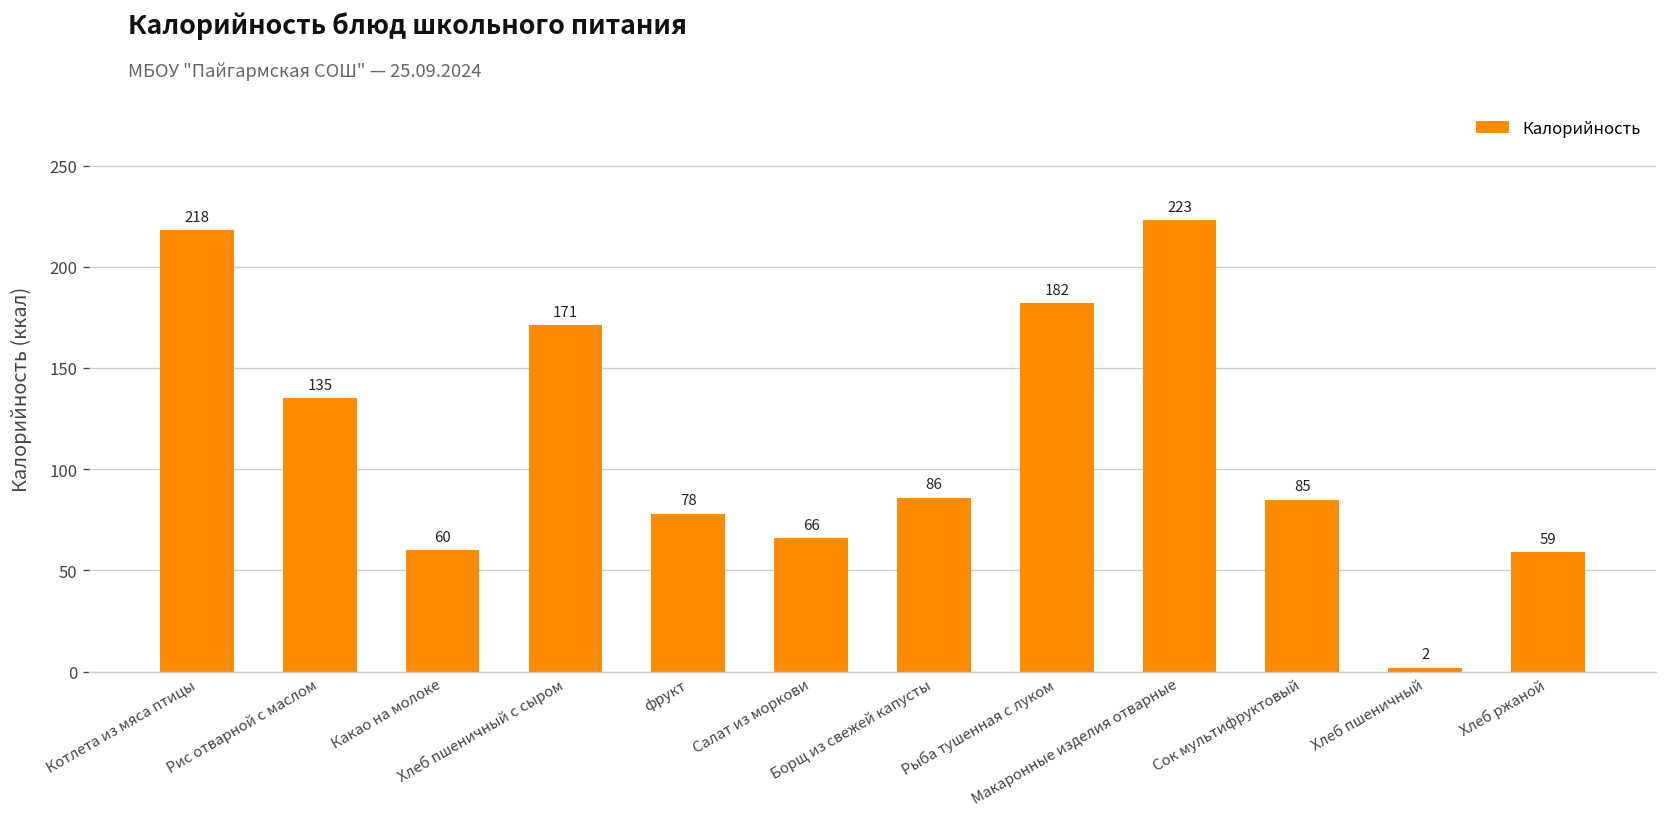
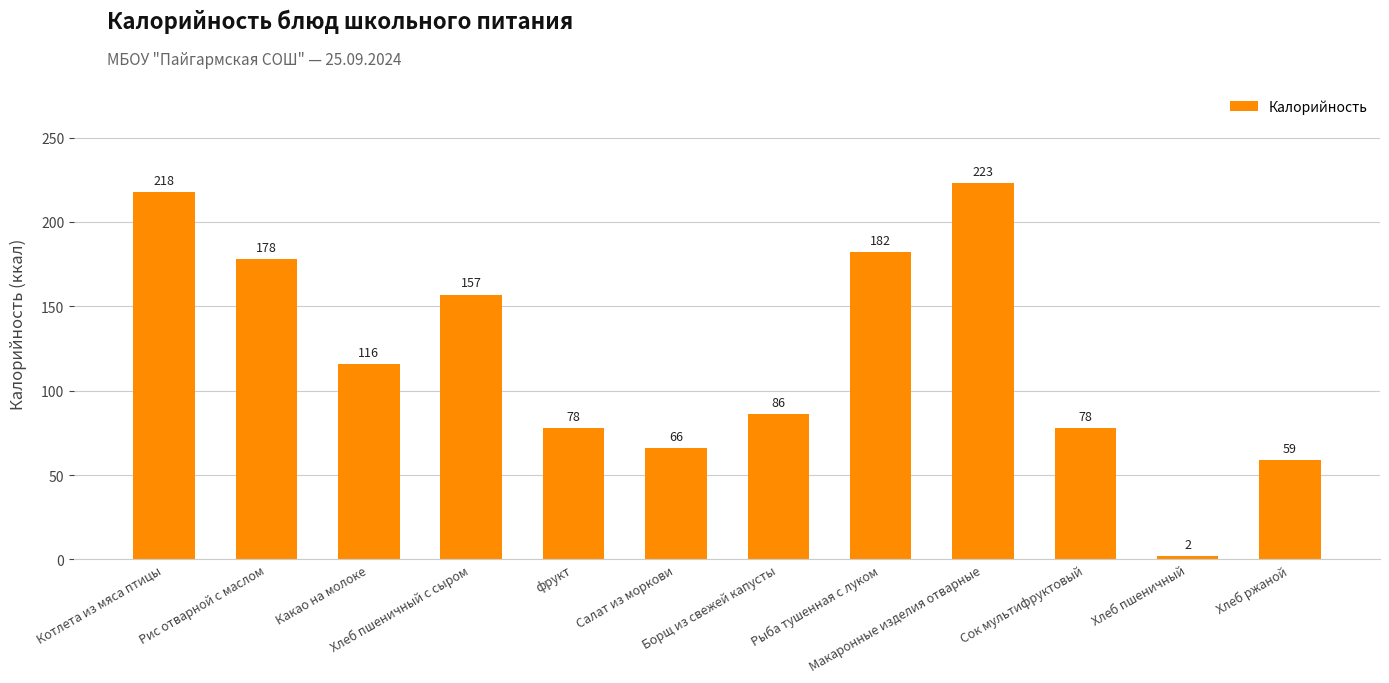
  {
    "Котлета из мяса птицы": 218,
-   "Рис отварной с маслом": 135,
-   "Какао на молоке": 60,
-   "Хлеб пшеничный с сыром": 171,
+   "Рис отварной с маслом": 178,
+   "Какао на молоке": 116,
+   "Хлеб пшеничный с сыром": 157,
    "фрукт": 78,
    "Салат из моркови": 66,
    "Борщ из свежей капусты": 86,
    "Рыба тушенная с луком": 182,
    "Макаронные изделия отварные": 223,
-   "Сок мультифруктовый": 85,
+   "Сок мультифруктовый": 78,
    "Хлеб пшеничный": 2,
    "Хлеб ржаной": 59
  }
